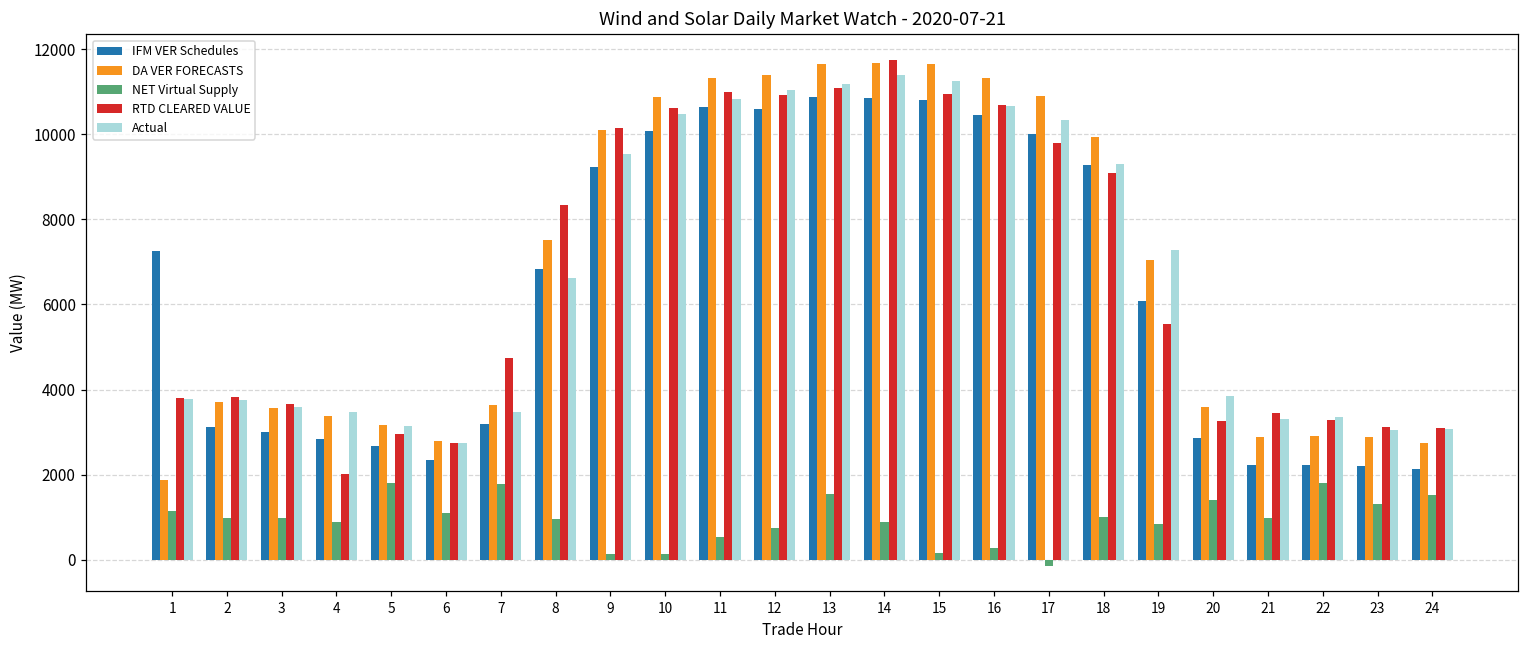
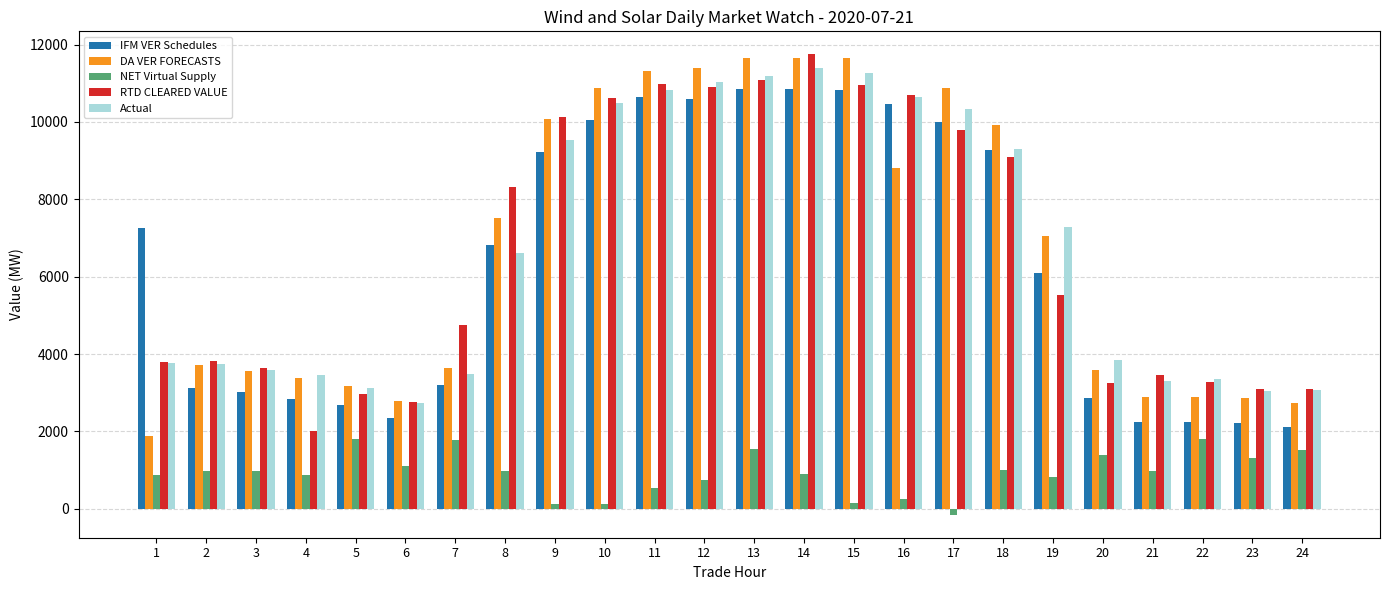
  {
    "IFM VER Schedules": {
      "1": 7300,
      "2": 3100,
      "3": 3000,
      "4": 2800,
      "5": 2700,
      "6": 2400,
      "7": 3200,
      "8": 6800,
      "9": 9200,
      "10": 10100,
      "11": 10600,
      "12": 10600,
      "13": 10900,
      "14": 10900,
      "15": 10800,
      "16": 10500,
      "17": 10000,
      "18": 9300,
      "19": 6100,
      "20": 2900,
      "21": 2200,
      "22": 2200,
      "23": 2200,
      "24": 2100
    },
    "DA VER FORECASTS": {
      "1": 1900,
      "2": 3700,
      "3": 3600,
      "4": 3400,
      "5": 3200,
      "6": 2800,
      "7": 3600,
      "8": 7500,
      "9": 10100,
      "10": 10900,
      "11": 11300,
      "12": 11400,
      "13": 11700,
      "14": 11700,
      "15": 11600,
-     "16": 11300,
+     "16": 8800,
      "17": 10900,
      "18": 9900,
      "19": 7000,
      "20": 3600,
      "21": 2900,
      "22": 2900,
      "23": 2900,
      "24": 2700
    },
    "NET Virtual Supply": {
-     "1": 1100,
+     "1": 900,
      "2": 1000,
      "3": 1000,
      "4": 900,
      "5": 1800,
      "6": 1100,
      "7": 1800,
      "8": 1000,
      "9": 100,
      "10": 100,
      "11": 500,
      "12": 800,
      "13": 1600,
      "14": 900,
      "15": 200,
      "16": 300,
      "17": -200,
      "18": 1000,
      "19": 800,
      "20": 1400,
      "21": 1000,
      "22": 1800,
      "23": 1300,
      "24": 1500
    },
    "RTD CLEARED VALUE": {
      "1": 3800,
      "2": 3800,
      "3": 3600,
      "4": 2000,
      "5": 3000,
      "6": 2800,
      "7": 4700,
      "8": 8300,
      "9": 10100,
      "10": 10600,
      "11": 11000,
      "12": 10900,
      "13": 11100,
      "14": 11700,
      "15": 11000,
      "16": 10700,
      "17": 9800,
      "18": 9100,
      "19": 5500,
      "20": 3300,
      "21": 3500,
      "22": 3300,
      "23": 3100,
      "24": 3100
    },
    "Actual": {
      "1": 3800,
      "2": 3700,
      "3": 3600,
      "4": 3500,
      "5": 3100,
      "6": 2700,
      "7": 3500,
      "8": 6600,
      "9": 9500,
      "10": 10500,
      "11": 10800,
      "12": 11000,
      "13": 11200,
      "14": 11400,
      "15": 11300,
      "16": 10700,
      "17": 10300,
      "18": 9300,
      "19": 7300,
      "20": 3900,
      "21": 3300,
      "22": 3400,
      "23": 3000,
      "24": 3100
    }
  }
